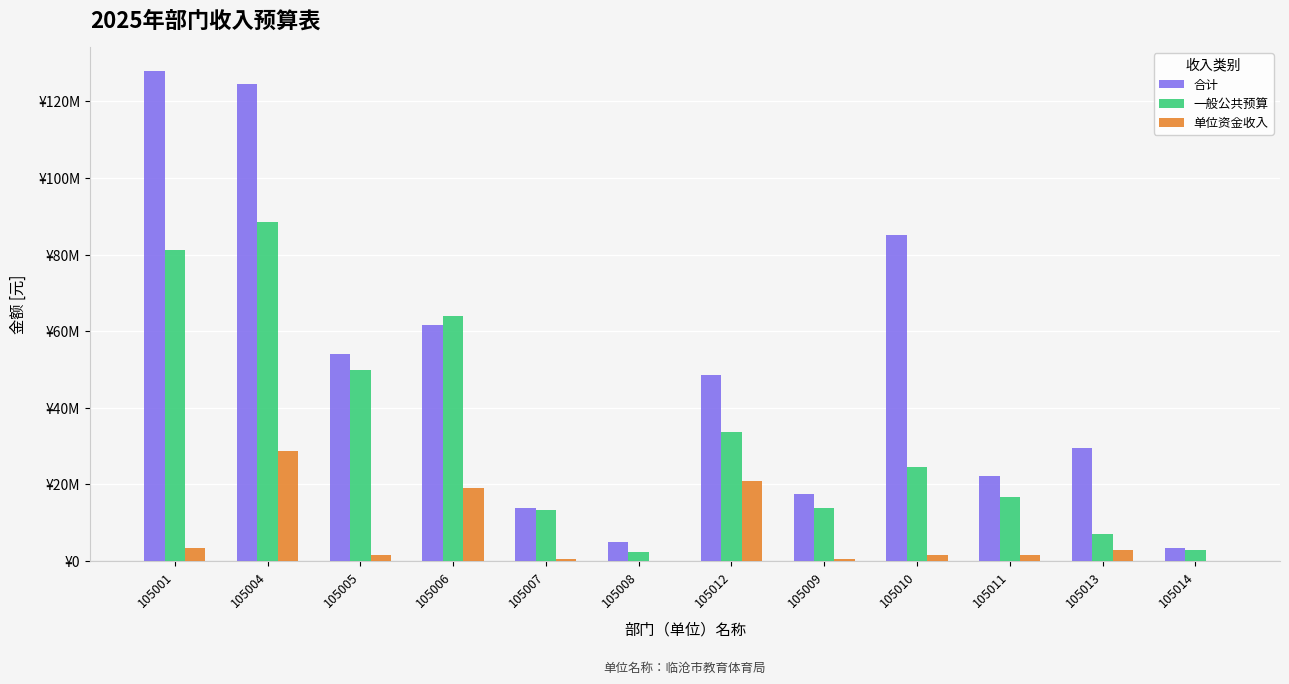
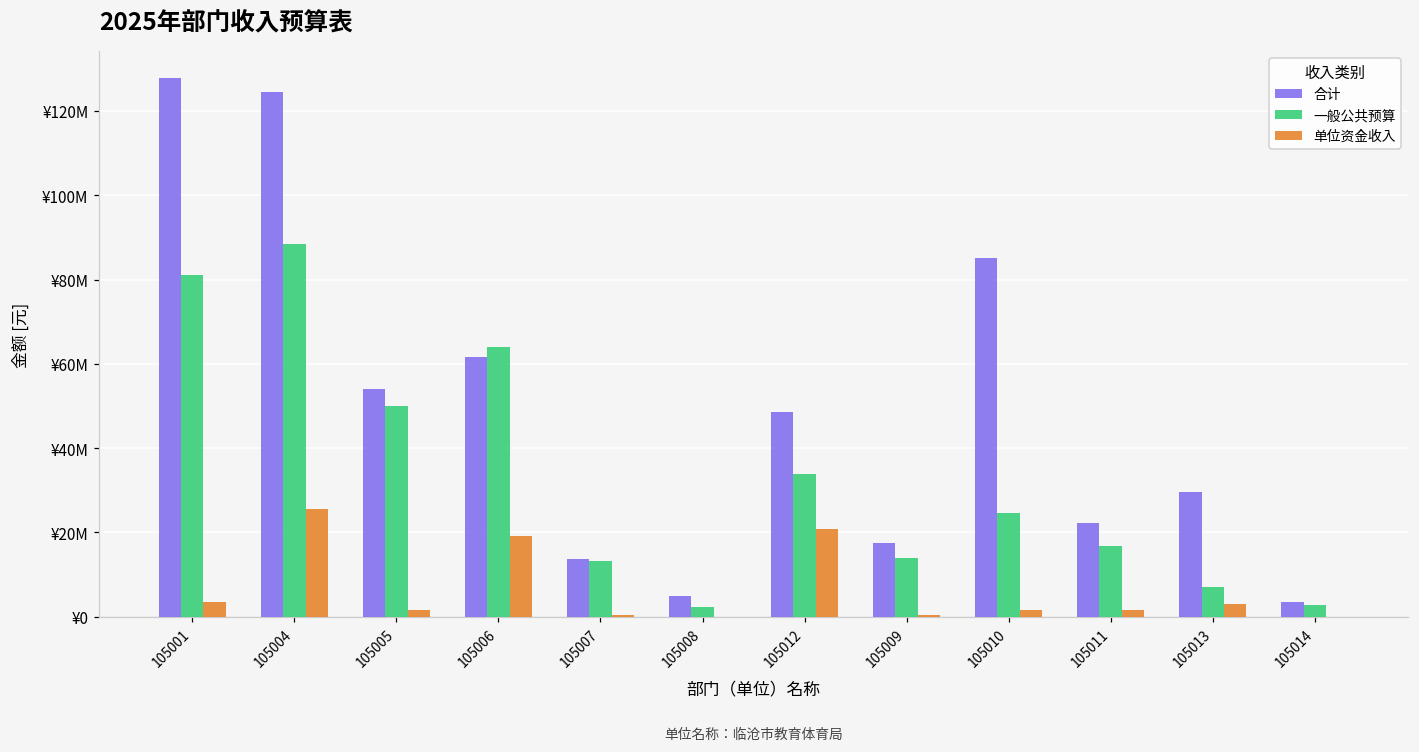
  {
    "合计": {
      "105001": "¥128000000",
      "105004": "¥125000000",
      "105005": "¥54000000",
      "105006": "¥62000000",
      "105007": "¥14000000",
      "105008": "¥5000000",
      "105012": "¥48000000",
      "105009": "¥17000000",
      "105010": "¥85000000",
      "105011": "¥22000000",
      "105013": "¥30000000",
      "105014": "¥3000000"
    },
    "一般公共预算": {
      "105001": "¥81000000",
      "105004": "¥88000000",
      "105005": "¥50000000",
      "105006": "¥64000000",
      "105007": "¥13000000",
      "105008": "¥2000000",
      "105012": "¥34000000",
      "105009": "¥14000000",
      "105010": "¥24000000",
      "105011": "¥17000000",
      "105013": "¥7000000",
      "105014": "¥3000000"
    },
    "单位资金收入": {
      "105001": "¥4000000",
-     "105004": "¥29000000",
+     "105004": "¥26000000",
      "105005": "¥2000000",
      "105006": "¥19000000",
      "105008": "¥0",
      "105012": "¥21000000",
      "105010": "¥2000000",
      "105011": "¥2000000",
      "105013": "¥3000000",
      "105014": "¥0"
    }
  }
